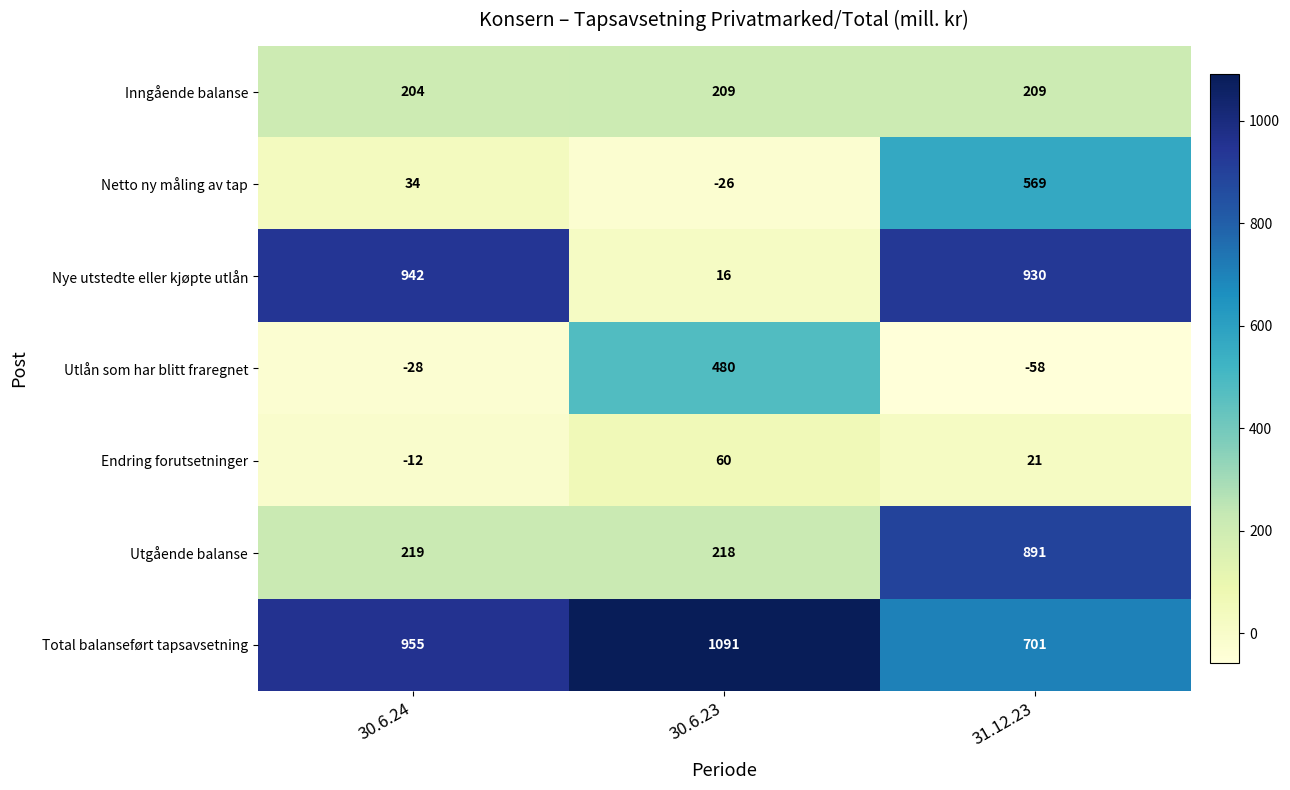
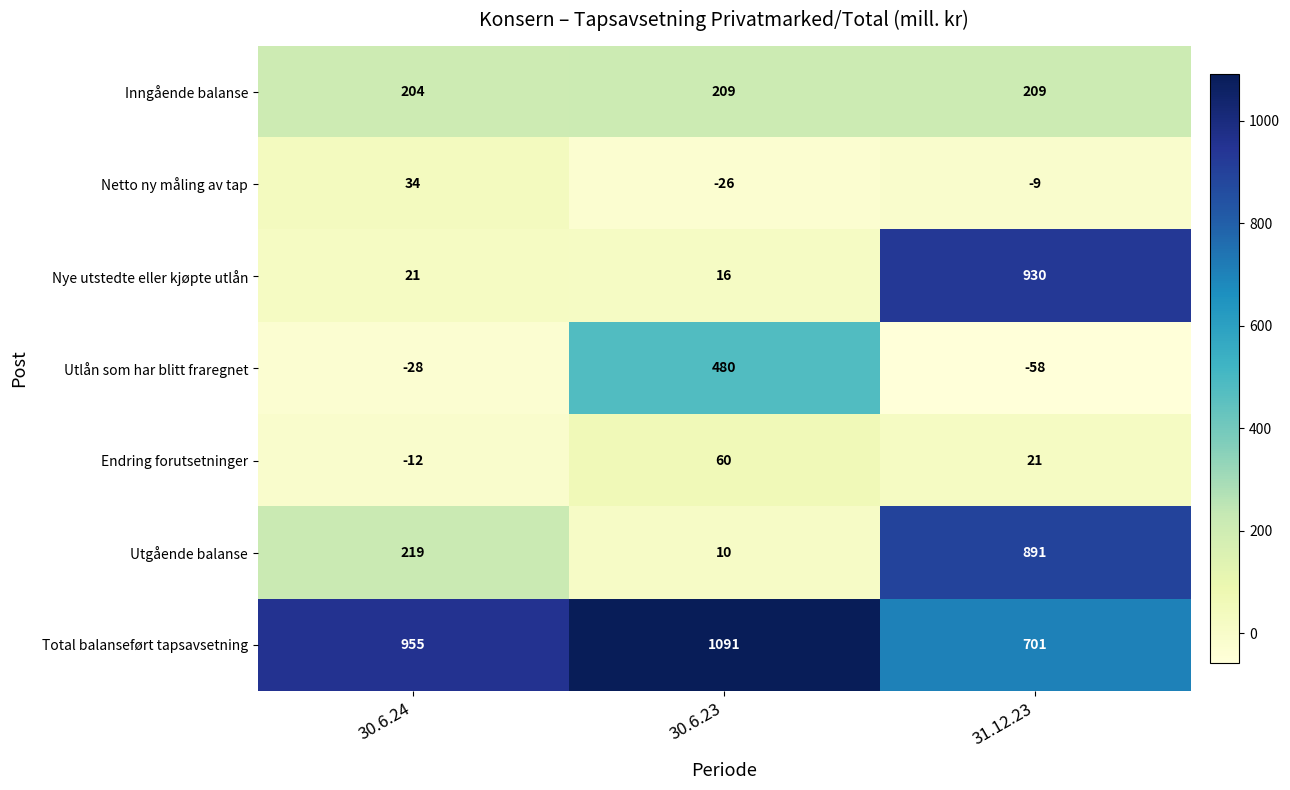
  {
    "Inngående balanse": {
      "30.6.24": 204,
      "30.6.23": 209,
      "31.12.23": 209
    },
    "Netto ny måling av tap": {
      "30.6.24": 34,
      "30.6.23": -26,
-     "31.12.23": 569
+     "31.12.23": -9
    },
    "Nye utstedte eller kjøpte utlån": {
-     "30.6.24": 942,
+     "30.6.24": 21,
      "30.6.23": 16,
      "31.12.23": 930
    },
    "Utlån som har blitt fraregnet": {
      "30.6.24": -28,
      "30.6.23": 480,
      "31.12.23": -58
    },
    "Endring forutsetninger": {
      "30.6.24": -12,
      "30.6.23": 60,
      "31.12.23": 21
    },
    "Utgående balanse": {
      "30.6.24": 219,
-     "30.6.23": 218,
+     "30.6.23": 10,
      "31.12.23": 891
    },
    "Total balanseført tapsavsetning": {
      "30.6.24": 955,
      "30.6.23": 1091,
      "31.12.23": 701
    }
  }
